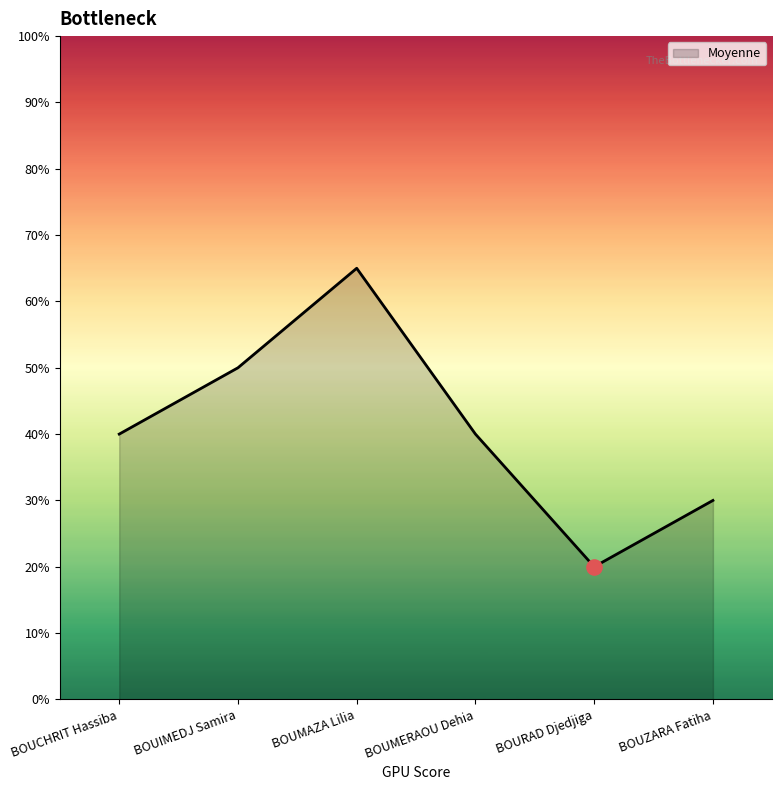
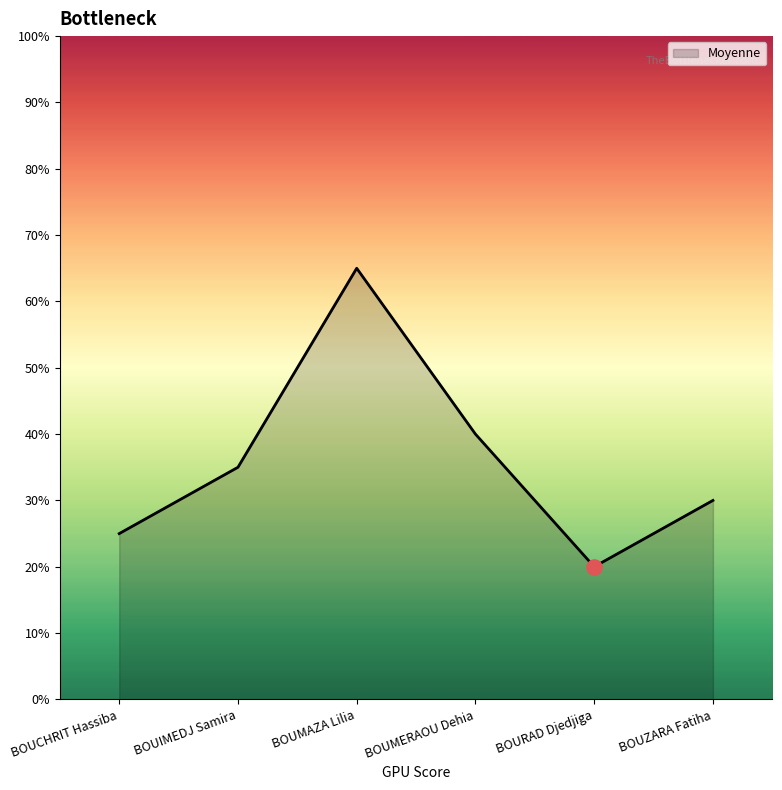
  {
    "Moyenne": {
-     "BOUCHRIT Hassiba": "40%",
-     "BOUIMEDJ Samira": "50%",
+     "BOUCHRIT Hassiba": "25%",
+     "BOUIMEDJ Samira": "35%",
      "BOUMAZA Lilia": "65%",
      "BOUMERAOU Dehia": "40%",
      "BOUZARA Fatiha": "30%"
    }
  }
